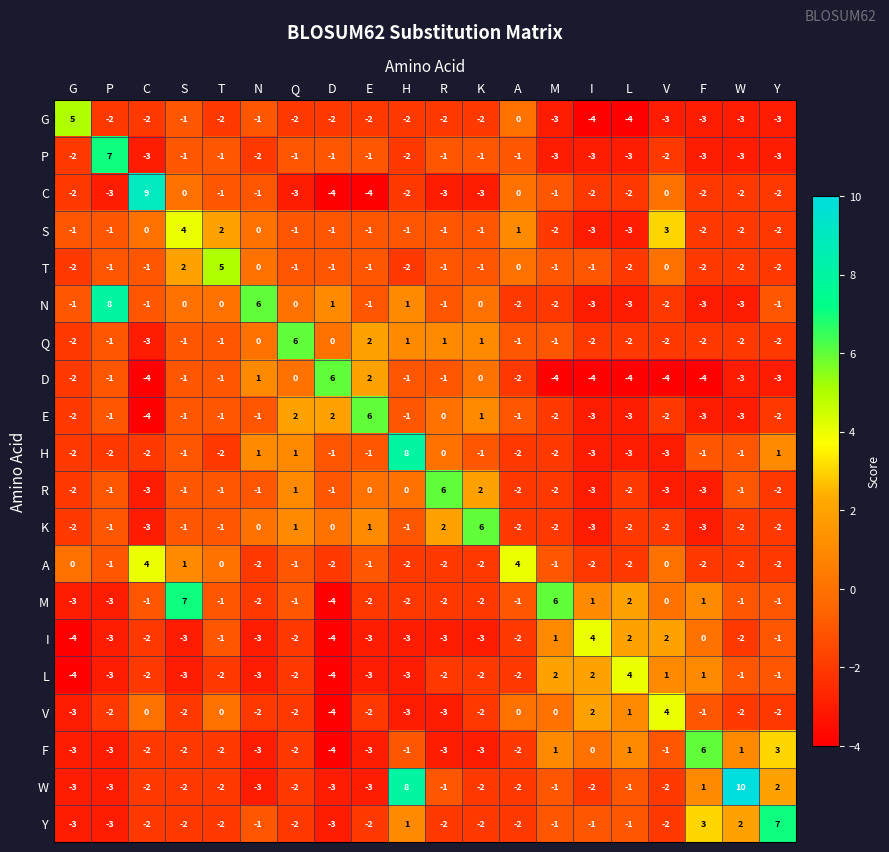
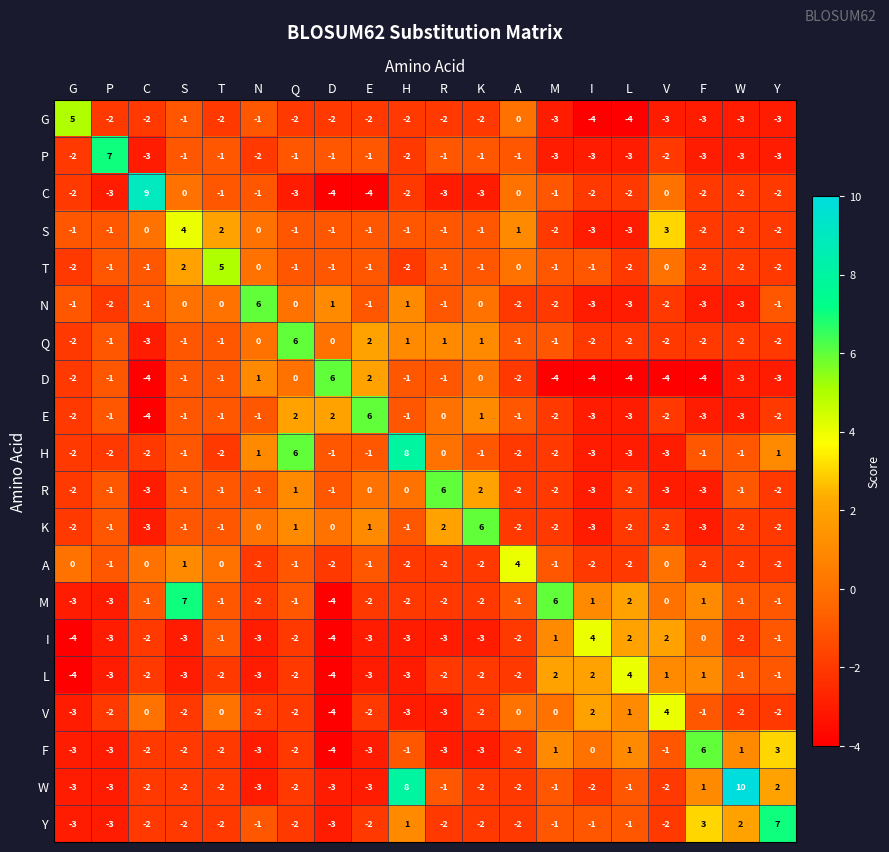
  {
    "N": {
      "G": -1,
-     "P": 8,
+     "P": -2,
      "C": -1,
      "S": 0,
      "T": 0,
      "N": 6,
      "Q": 0,
      "D": 1,
      "E": -1,
      "H": 1,
      "R": -1,
      "K": 0,
      "A": -2,
      "M": -2,
      "I": -3,
      "L": -3,
      "V": -2,
      "F": -3,
      "W": -3,
      "Y": -1
    },
    "H": {
      "G": -2,
      "P": -2,
      "C": -2,
      "S": -1,
      "T": -2,
      "N": 1,
-     "Q": 1,
+     "Q": 6,
      "D": -1,
      "E": -1,
      "H": 8,
      "R": 0,
      "K": -1,
      "A": -2,
      "M": -2,
      "I": -3,
      "L": -3,
      "V": -3,
      "F": -1,
      "W": -1,
      "Y": 1
    },
    "A": {
      "G": 0,
      "P": -1,
-     "C": 4,
+     "C": 0,
      "S": 1,
      "T": 0,
      "N": -2,
      "Q": -1,
      "D": -2,
      "E": -1,
      "H": -2,
      "R": -2,
      "K": -2,
      "A": 4,
      "M": -1,
      "I": -2,
      "L": -2,
      "V": 0,
      "F": -2,
      "W": -2,
      "Y": -2
    }
  }
